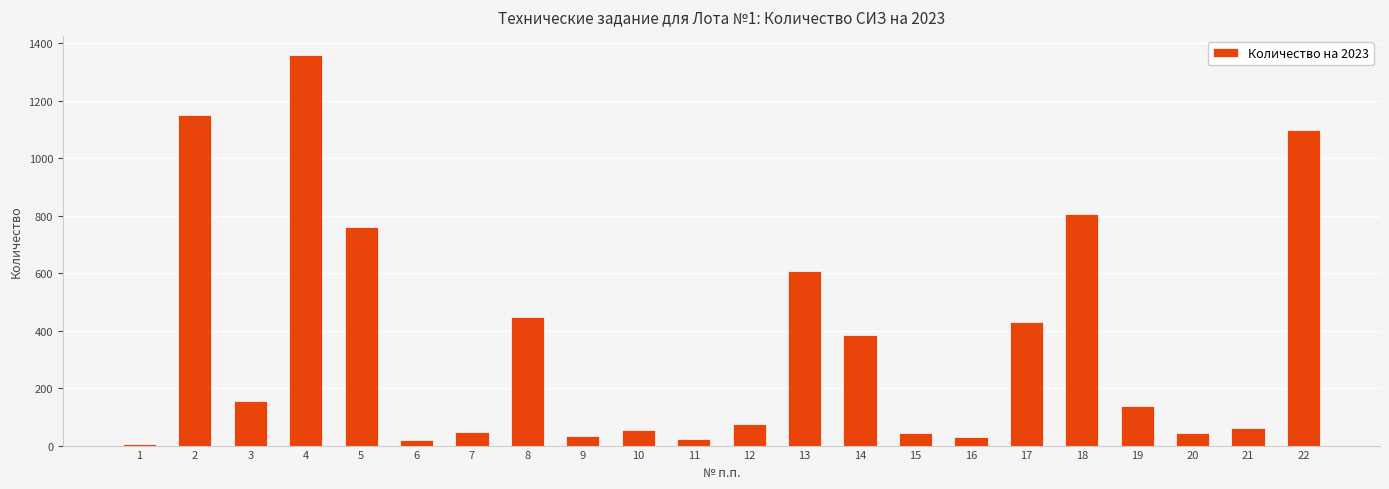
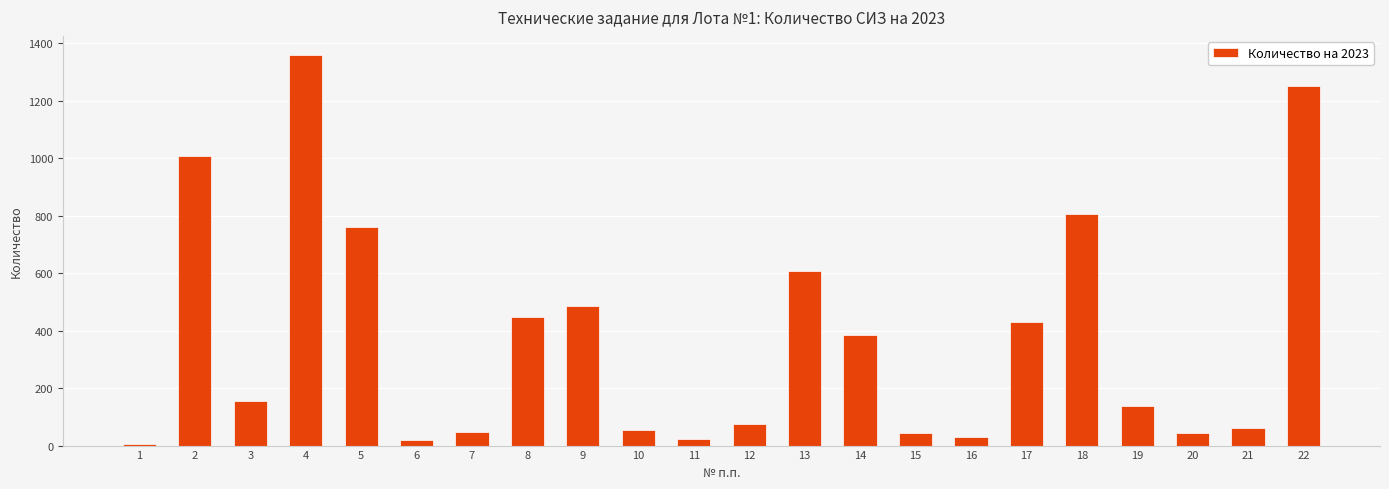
  {
-   "2": 1150,
+   "2": 1010,
    "3": 160,
    "4": 1360,
    "5": 760,
    "6": 20,
    "7": 50,
    "8": 450,
-   "9": 30,
+   "9": 490,
    "10": 50,
    "11": 20,
    "12": 70,
    "13": 610,
    "14": 380,
    "15": 40,
    "16": 30,
    "17": 430,
    "18": 810,
    "19": 140,
    "20": 40,
    "21": 60,
-   "22": 1100
+   "22": 1250
  }
